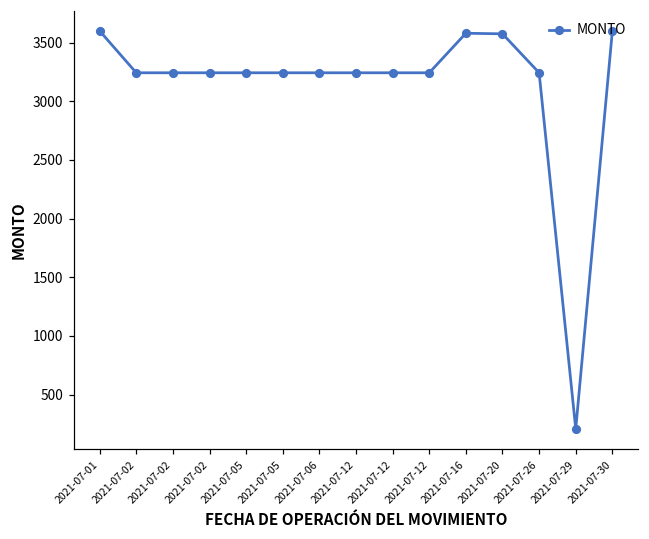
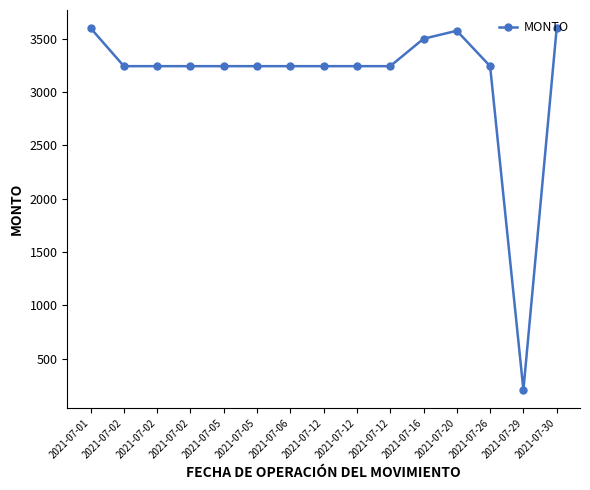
  {
    "2021-07-01": 3600,
    "2021-07-06": 3240,
-   "2021-07-16": 3580,
+   "2021-07-16": 3500,
    "2021-07-20": 3580,
    "2021-07-26": 3240,
    "2021-07-29": 210,
    "2021-07-30": 3600
  }
